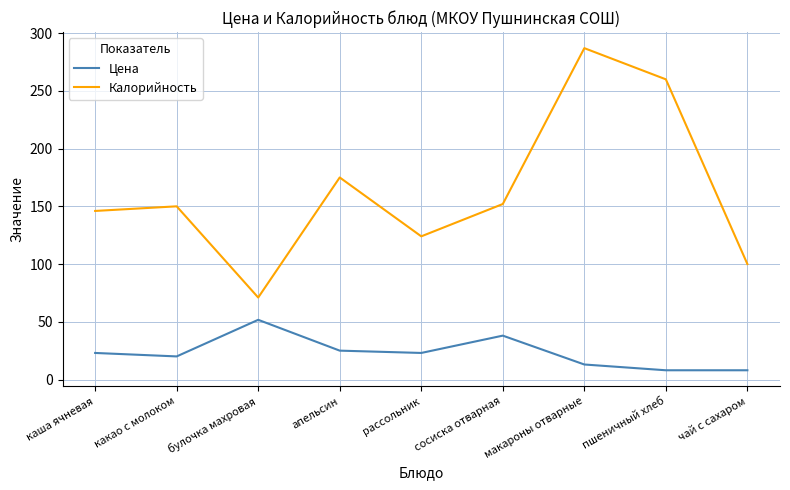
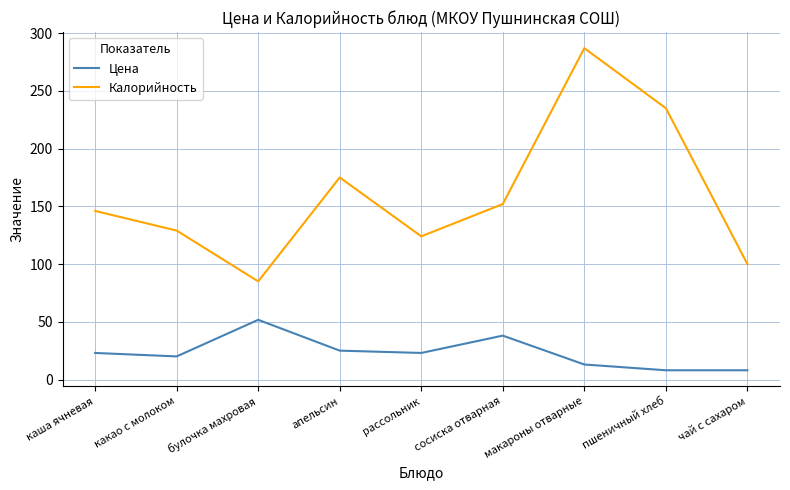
  {
    "Цена": {
      "каша ячневая": 23,
      "какао с молоком": 20,
      "булочка махровая": 52,
      "апельсин": 25,
      "рассольник": 23,
      "сосиска отварная": 38,
      "макароны отварные": 13,
      "пшеничный хлеб": 8,
      "чай с сахаром": 8
    },
    "Калорийность": {
      "каша ячневая": 146,
-     "какао с молоком": 150,
-     "булочка махровая": 71,
+     "какао с молоком": 129,
+     "булочка махровая": 85,
      "апельсин": 175,
      "рассольник": 124,
      "сосиска отварная": 152,
      "макароны отварные": 287,
-     "пшеничный хлеб": 260,
+     "пшеничный хлеб": 235,
      "чай с сахаром": 100
    }
  }
